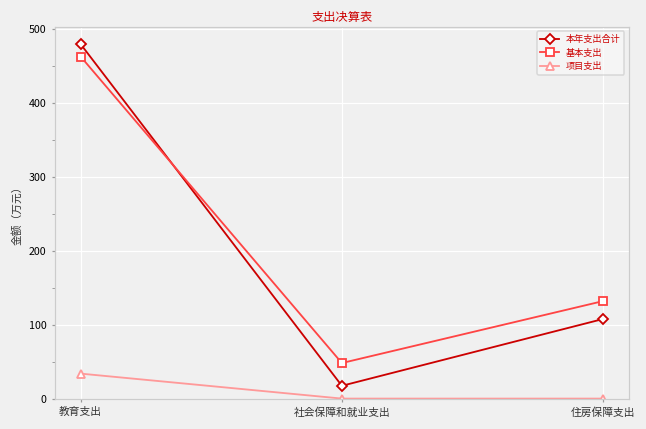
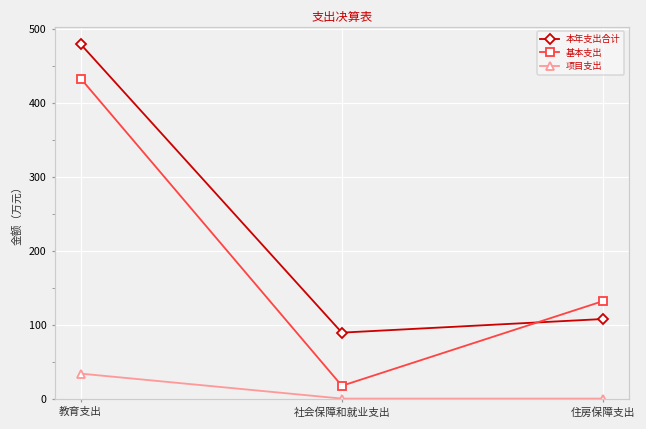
  {
    "本年支出合计": {
      "教育支出": 480,
-     "社会保障和就业支出": 20,
+     "社会保障和就业支出": 90,
      "住房保障支出": 110
    },
    "基本支出": {
-     "教育支出": 460,
-     "社会保障和就业支出": 50,
+     "教育支出": 430,
+     "社会保障和就业支出": 20,
      "住房保障支出": 130
    },
    "项目支出": {
      "教育支出": 30,
      "社会保障和就业支出": 0,
      "住房保障支出": 0
    }
  }
